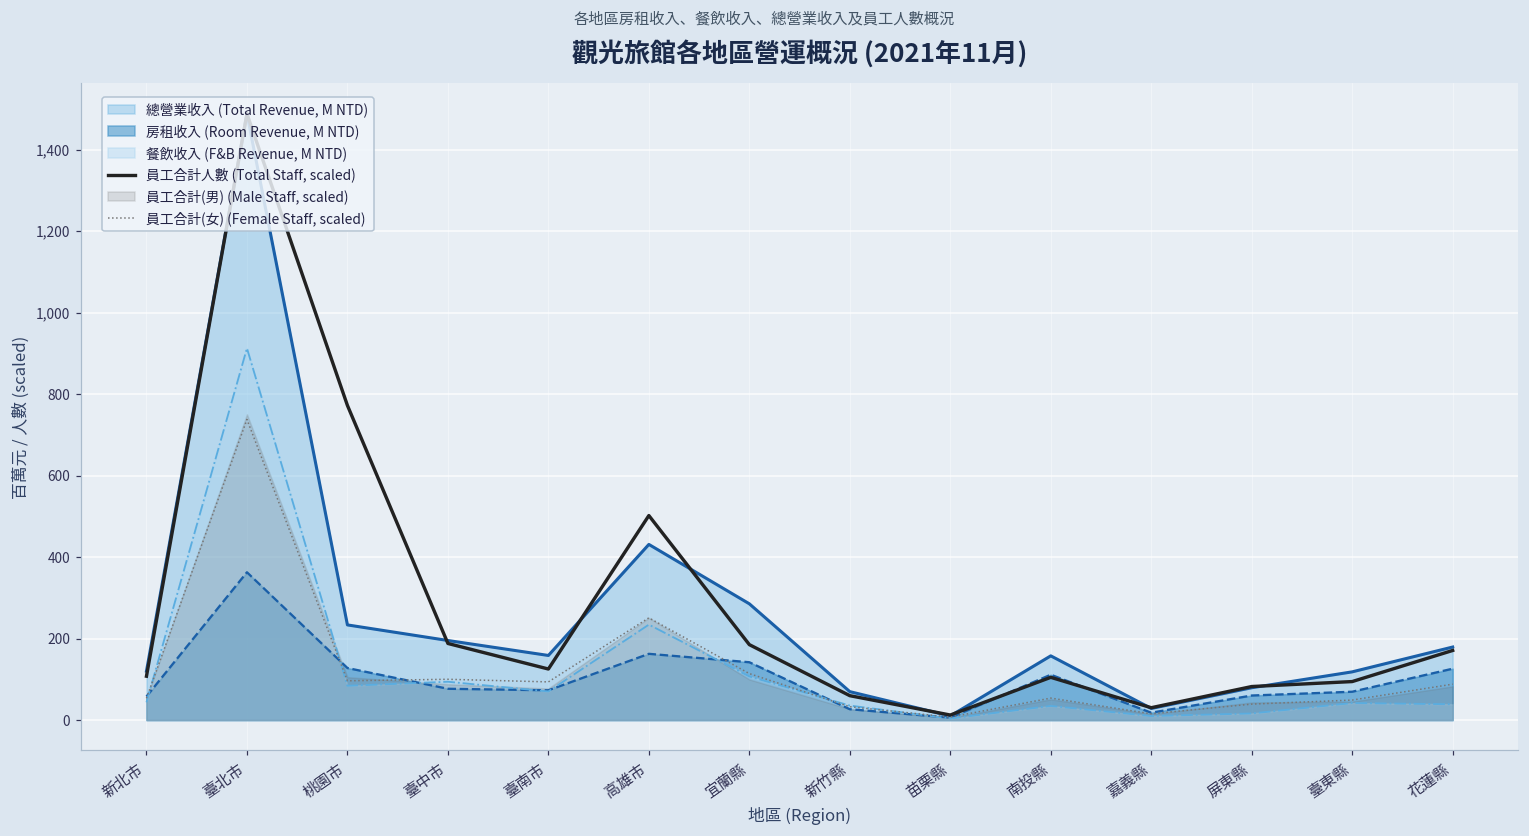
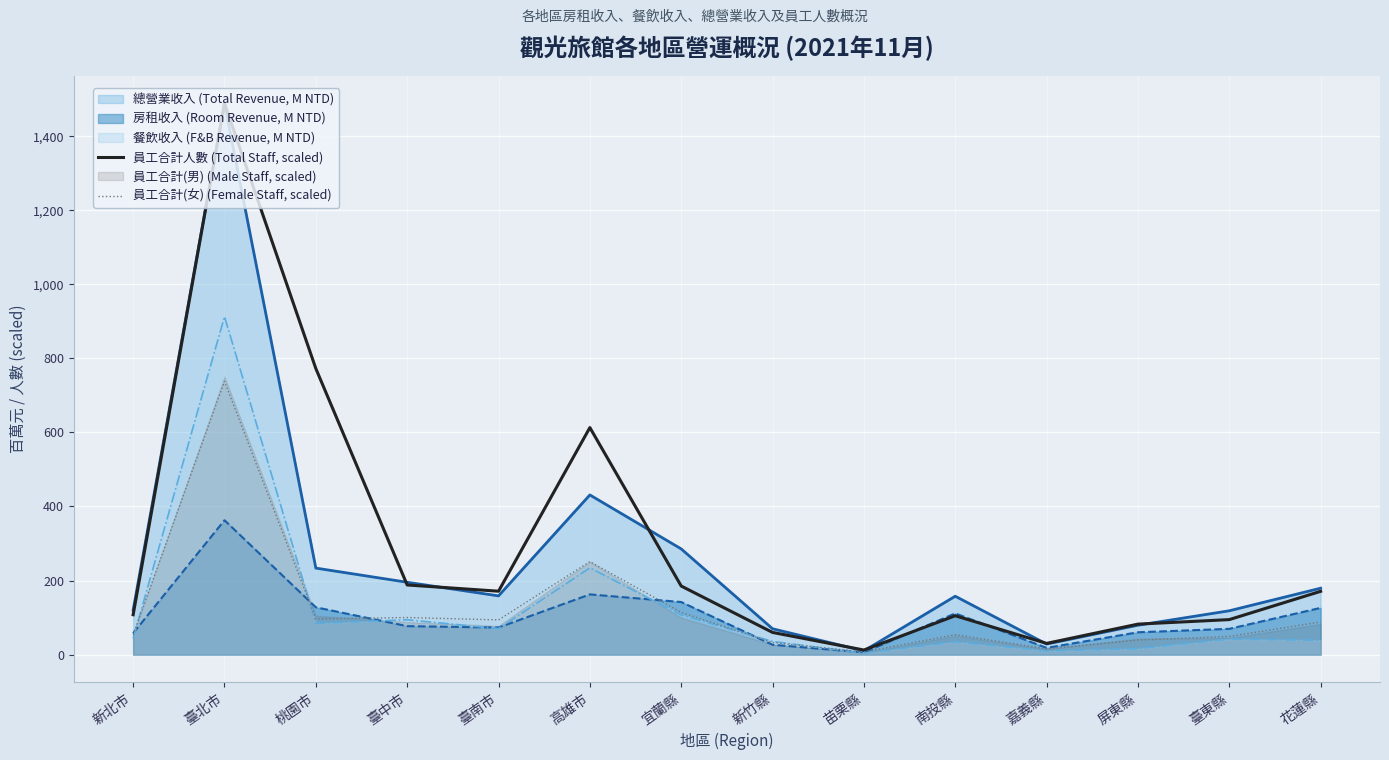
  {
    "員工合計人數 (Total Staff, scaled)": {
      "新北市": 110,
      "桃園市": 770,
      "臺中市": 190,
-     "臺南市": 130,
-     "高雄市": 500,
+     "臺南市": 170,
+     "高雄市": 610,
      "宜蘭縣": 190,
      "新竹縣": 60,
      "臺東縣": 90,
      "花蓮縣": 170
    }
  }
